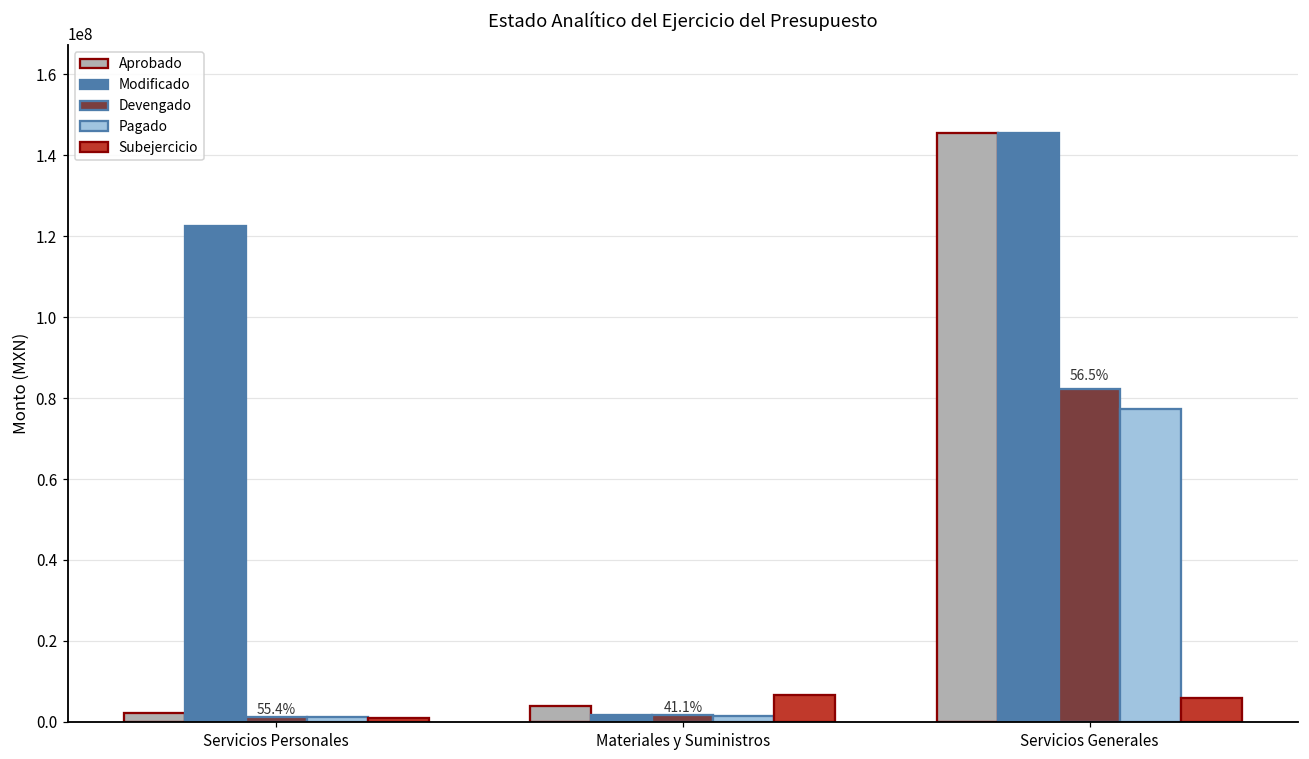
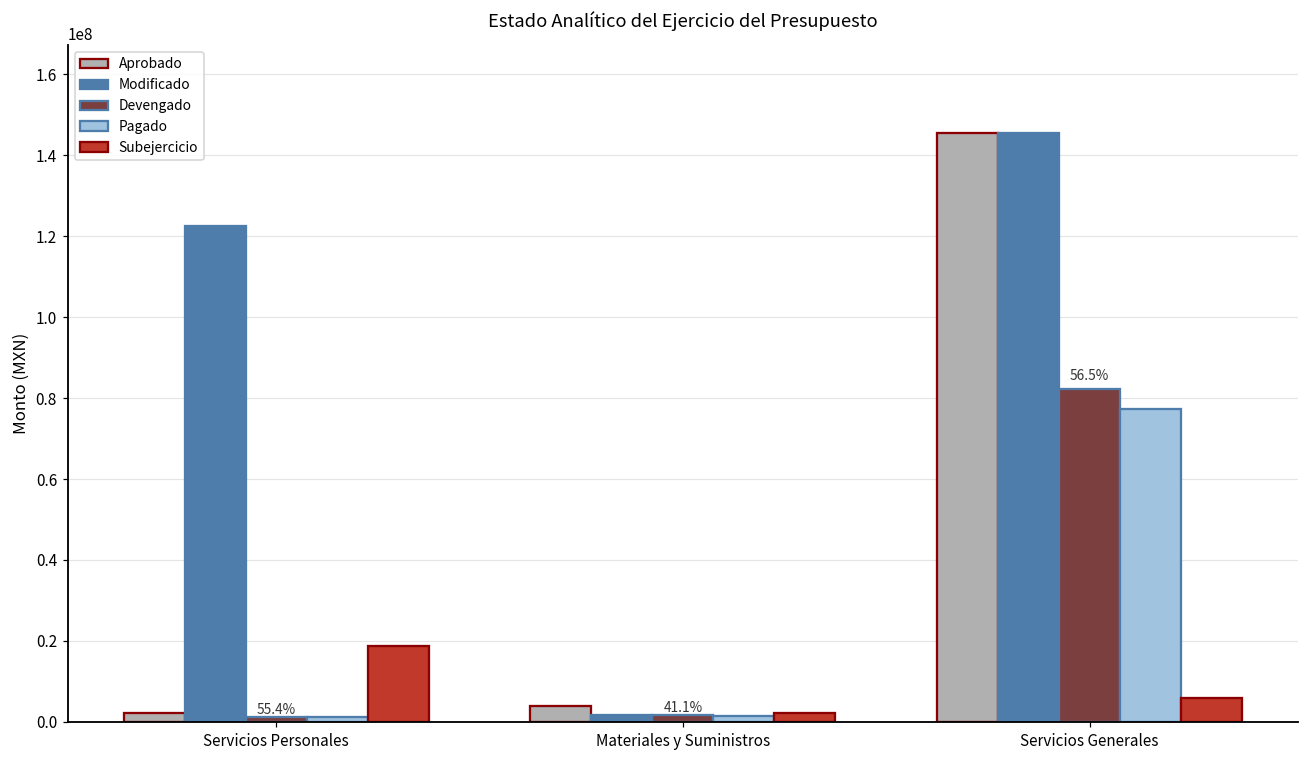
  {
    "Modificado": {
      "Servicios Personales": 123000000,
      "Materiales y Suministros": 2000000,
      "Servicios Generales": 145000000
    },
    "Subejercicio": {
-     "Servicios Personales": 1000000,
-     "Materiales y Suministros": 7000000,
+     "Servicios Personales": 19000000,
+     "Materiales y Suministros": 2000000,
      "Servicios Generales": 6000000
    }
  }
